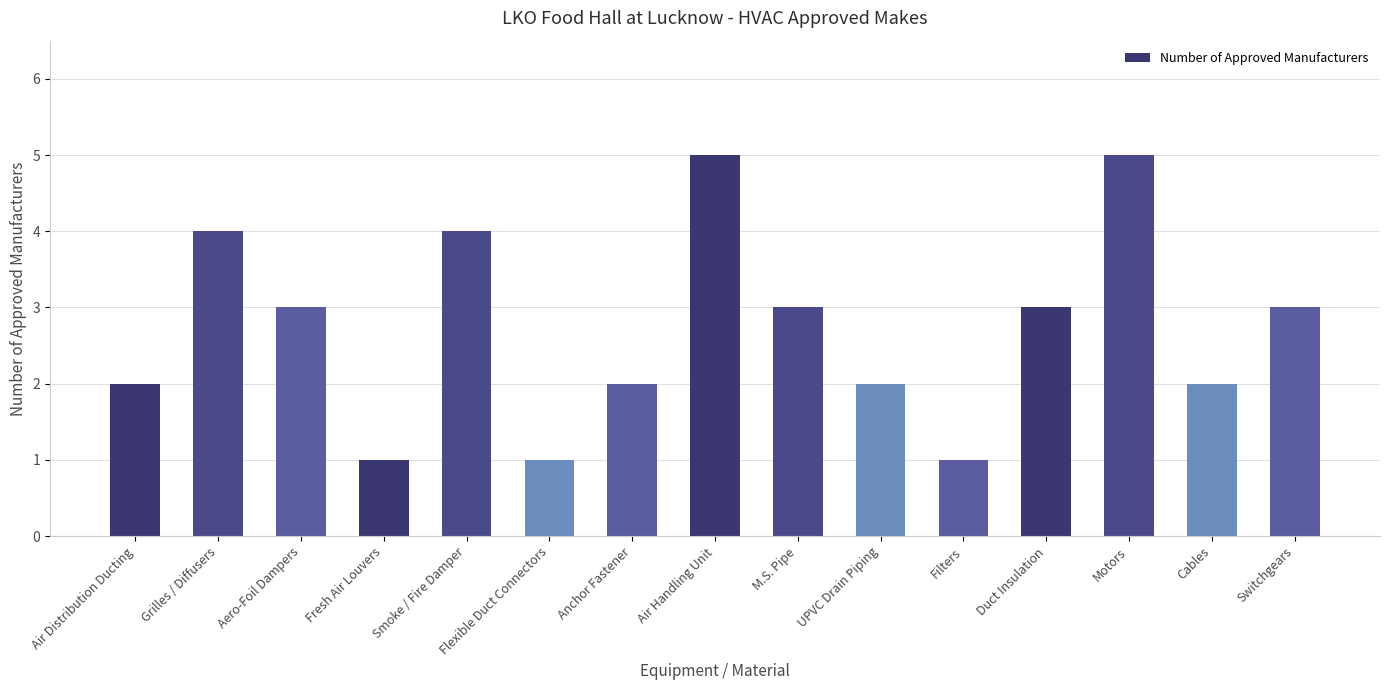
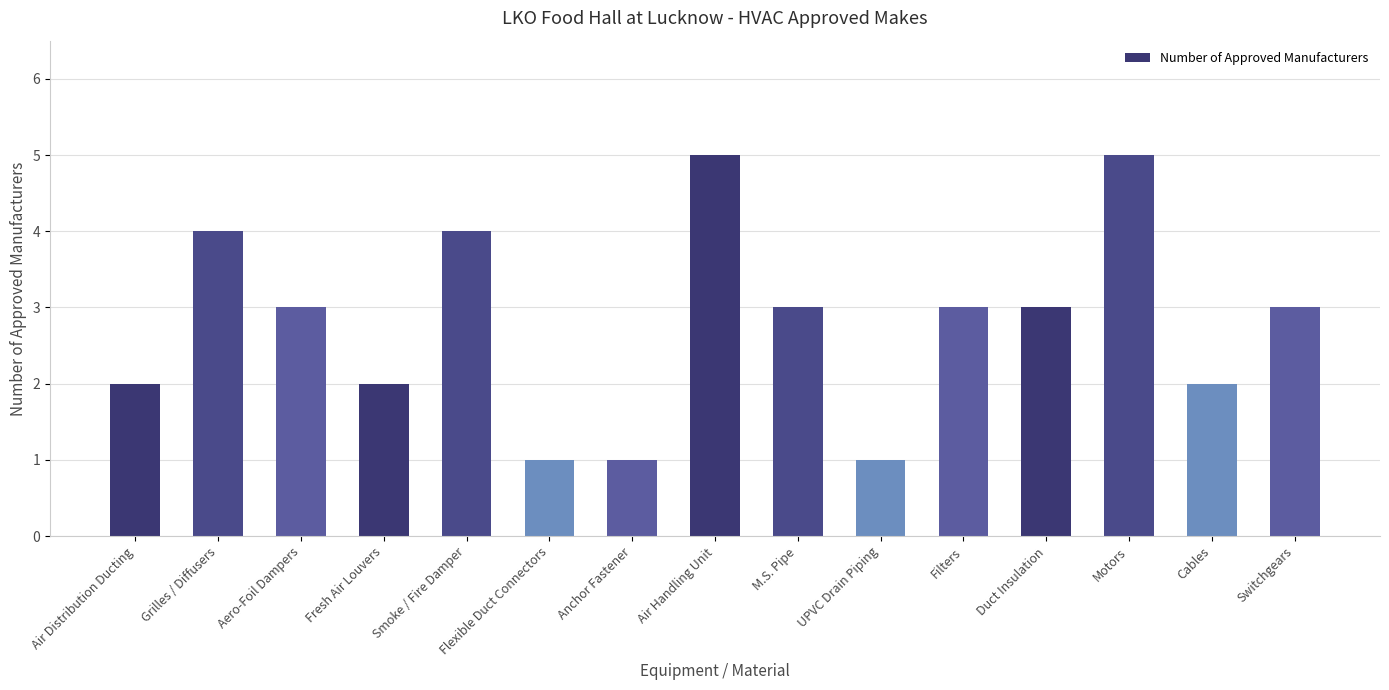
  {
    "Air Distribution Ducting": 2,
    "Grilles / Diffusers": 4,
    "Aero-Foil Dampers": 3,
-   "Fresh Air Louvers": 1,
+   "Fresh Air Louvers": 2,
    "Smoke / Fire Damper": 4,
    "Flexible Duct Connectors": 1,
-   "Anchor Fastener": 2,
+   "Anchor Fastener": 1,
    "Air Handling Unit": 5,
    "M.S. Pipe": 3,
-   "UPVC Drain Piping": 2,
-   "Filters": 1,
+   "UPVC Drain Piping": 1,
+   "Filters": 3,
    "Duct Insulation": 3,
    "Motors": 5,
    "Cables": 2,
    "Switchgears": 3
  }
